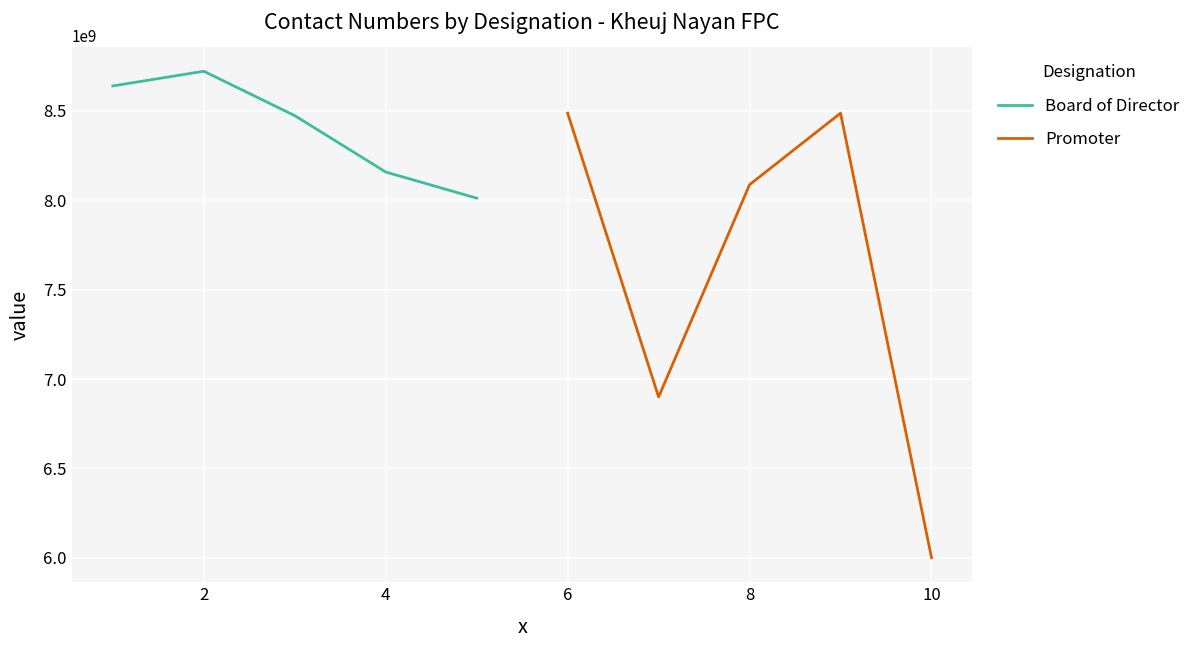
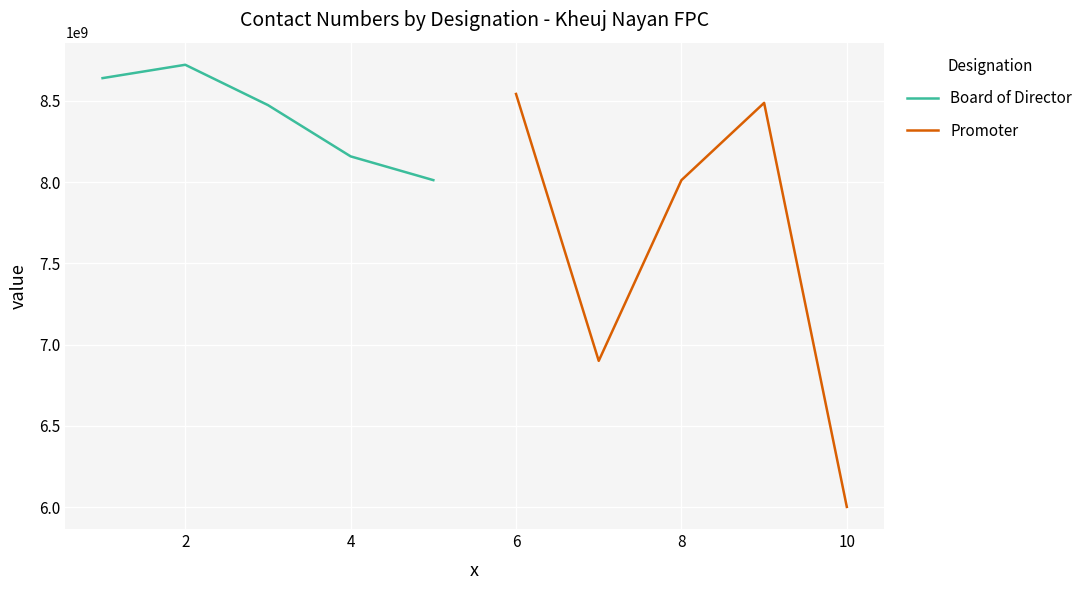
  {
    "Board of Director": {
      "2": 8720000000,
      "4": 8160000000
    },
    "Promoter": {
-     "6": 8490000000,
-     "8": 8090000000,
+     "6": 8540000000,
+     "8": 8010000000,
      "10": 6000000000
    }
  }
